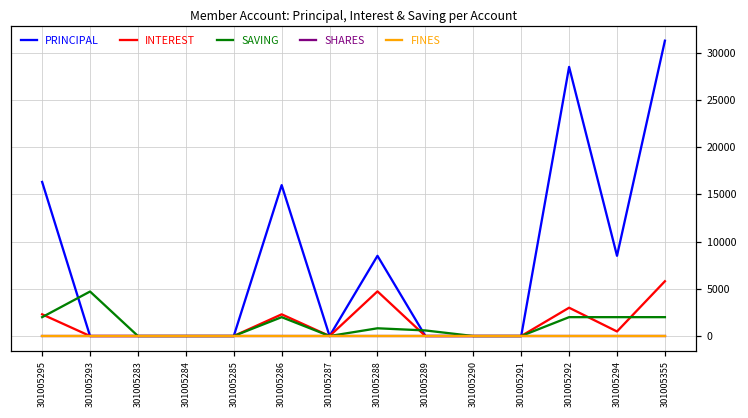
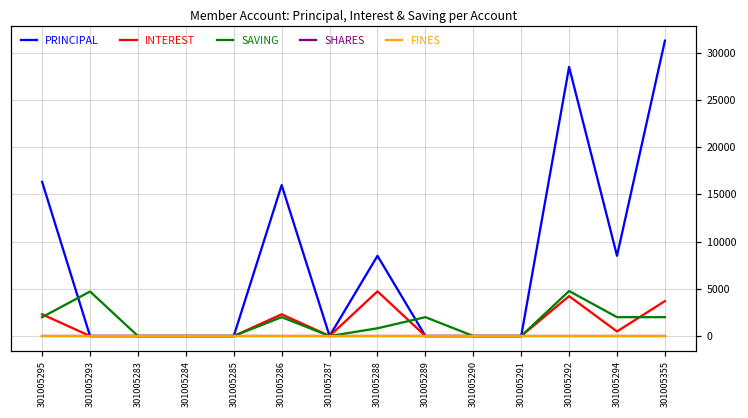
  {
    "PRINCIPAL": {
      "301005295": 16000,
      "301005286": 16000,
      "301005288": 9000,
      "301005292": 29000,
      "301005294": 9000,
      "301005355": 31000
    },
    "INTEREST": {
      "301005295": 2000,
      "301005286": 2000,
      "301005288": 5000,
-     "301005292": 3000,
+     "301005292": 4000,
      "301005294": 0,
-     "301005355": 6000
+     "301005355": 4000
    },
    "SAVING": {
      "301005295": 2000,
      "301005293": 5000,
      "301005286": 2000,
      "301005288": 1000,
-     "301005289": 1000,
-     "301005292": 2000,
+     "301005289": 2000,
+     "301005292": 5000,
      "301005294": 2000,
      "301005355": 2000
    },
    "FINES": {
      "301005295": 0,
      "301005286": 0,
      "301005288": 0,
      "301005292": 0,
      "301005294": 0,
      "301005355": 0
    }
  }
